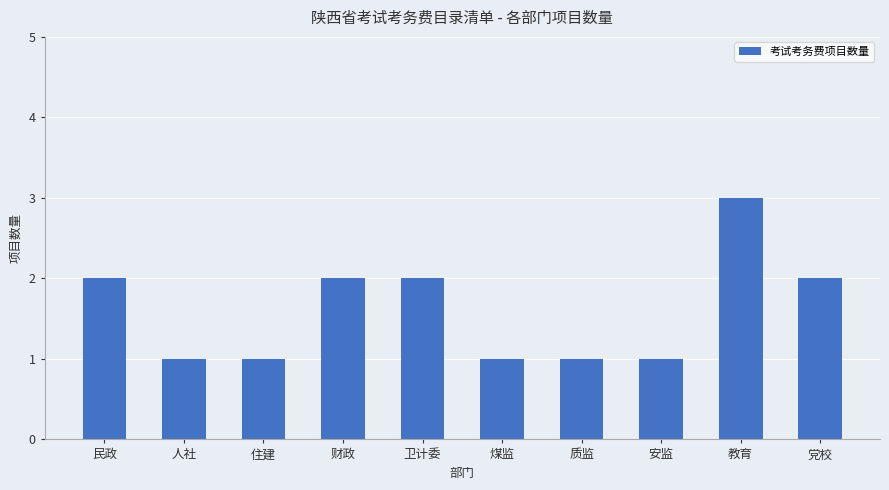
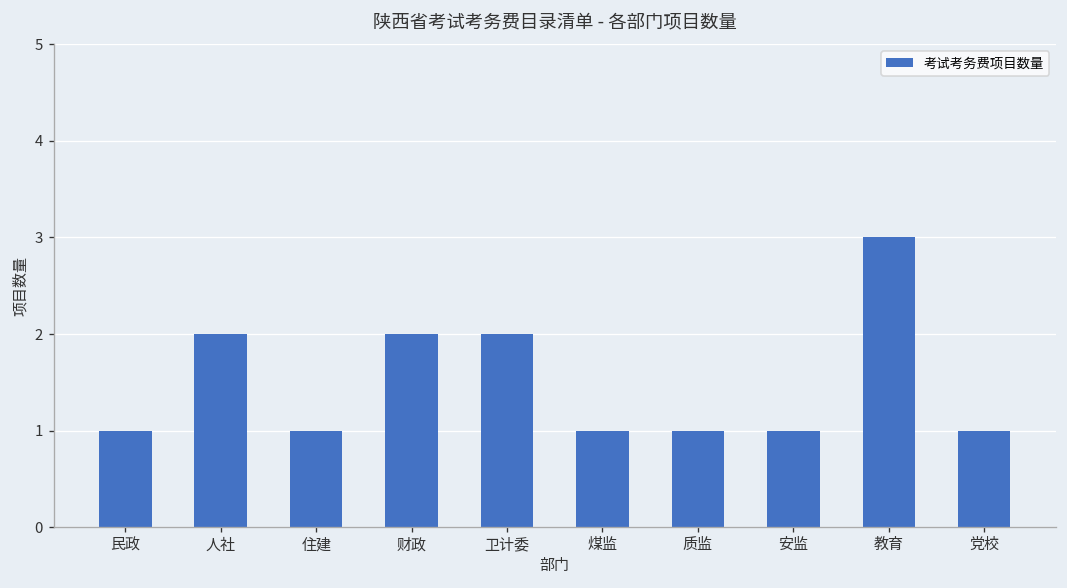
  {
-   "民政": 2,
-   "人社": 1,
+   "民政": 1,
+   "人社": 2,
    "住建": 1,
    "财政": 2,
    "卫计委": 2,
    "煤监": 1,
    "质监": 1,
    "安监": 1,
    "教育": 3,
-   "党校": 2
+   "党校": 1
  }
